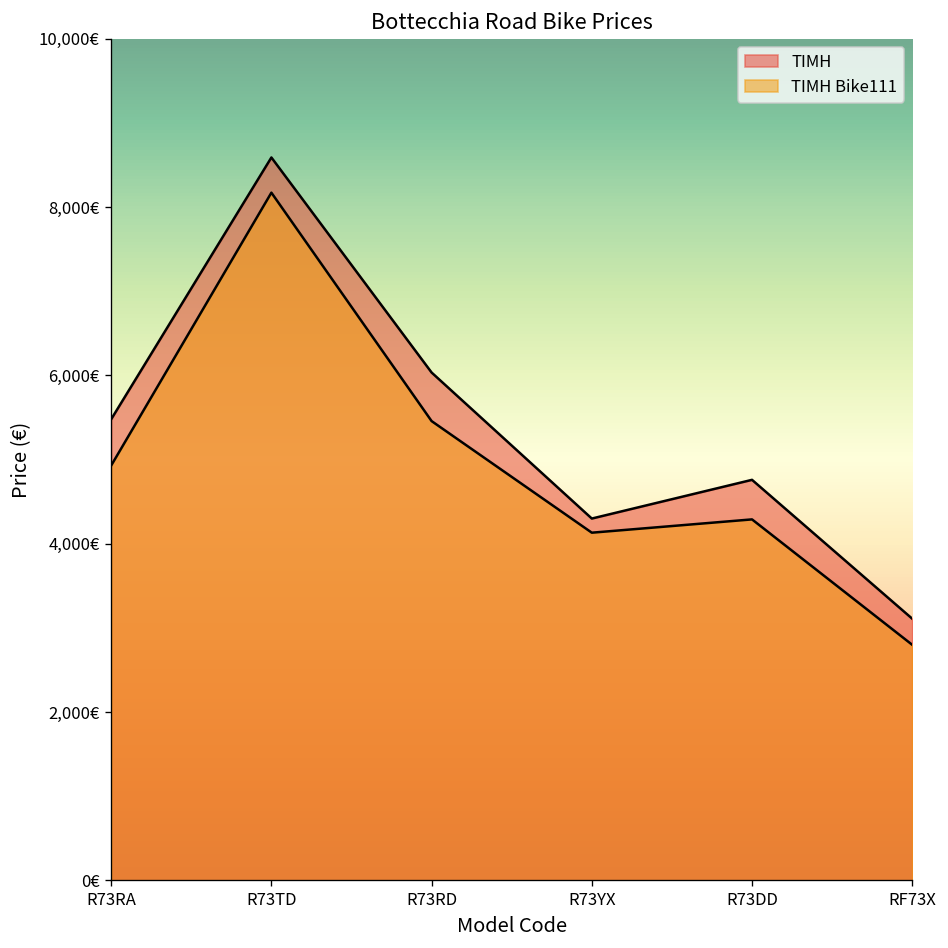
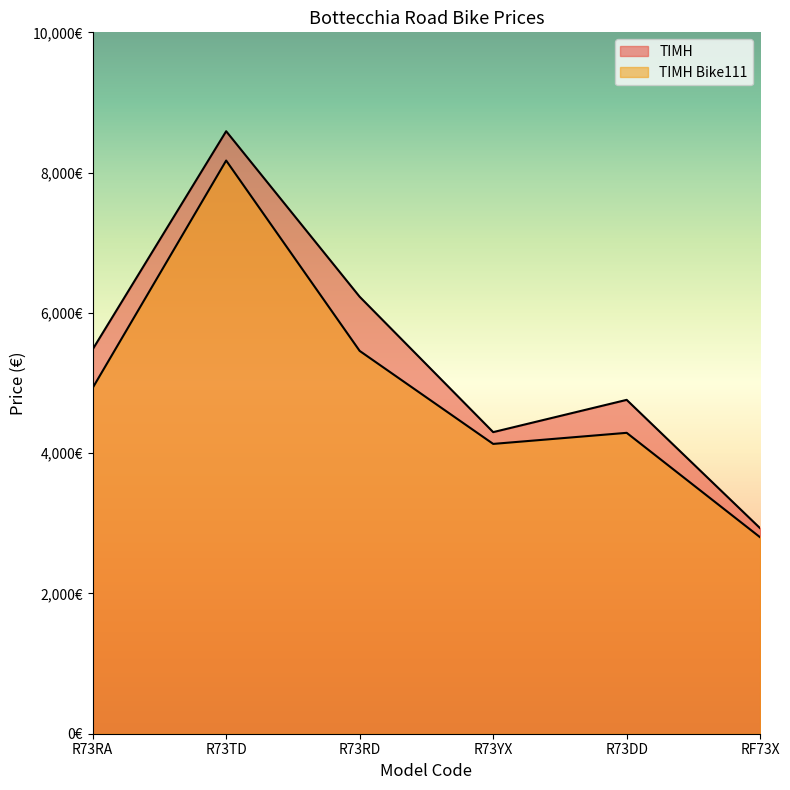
  {
    "ΤΙΜΗ": {
      "R73RA": "5,500€",
      "R73TD": "8,600€",
-     "R73RD": "6,000€",
+     "R73RD": "6,200€",
      "R73YX": "4,300€",
      "R73DD": "4,800€",
-     "RF73X": "3,100€"
+     "RF73X": "2,900€"
    },
    "ΤΙΜΗ Bike111": {
      "R73RA": "4,900€",
      "R73TD": "8,200€",
      "R73RD": "5,500€",
      "R73YX": "4,100€",
      "R73DD": "4,300€",
      "RF73X": "2,800€"
    }
  }
